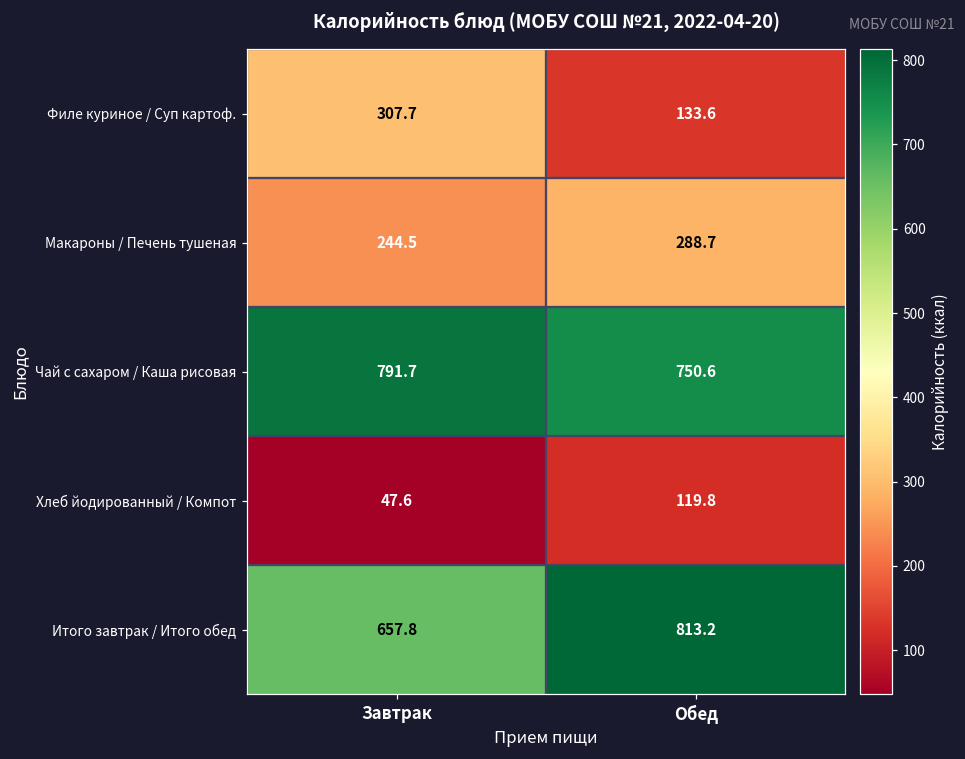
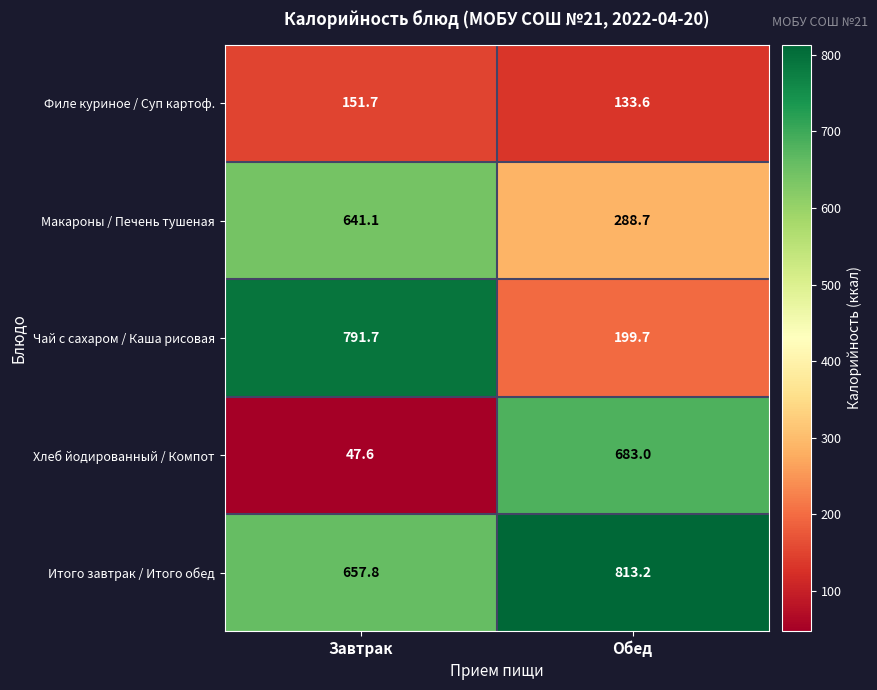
  {
    "Филе куриное / Суп картоф.": {
-     "Завтрак": 307.7,
+     "Завтрак": 151.7,
      "Обед": 133.6
    },
    "Макароны / Печень тушеная": {
-     "Завтрак": 244.5,
+     "Завтрак": 641.1,
      "Обед": 288.7
    },
    "Чай с сахаром / Каша рисовая": {
      "Завтрак": 791.7,
-     "Обед": 750.6
+     "Обед": 199.7
    },
    "Хлеб йодированный / Компот": {
      "Завтрак": 47.6,
-     "Обед": 119.8
+     "Обед": 683.0
    },
    "Итого завтрак / Итого обед": {
      "Завтрак": 657.8,
      "Обед": 813.2
    }
  }
